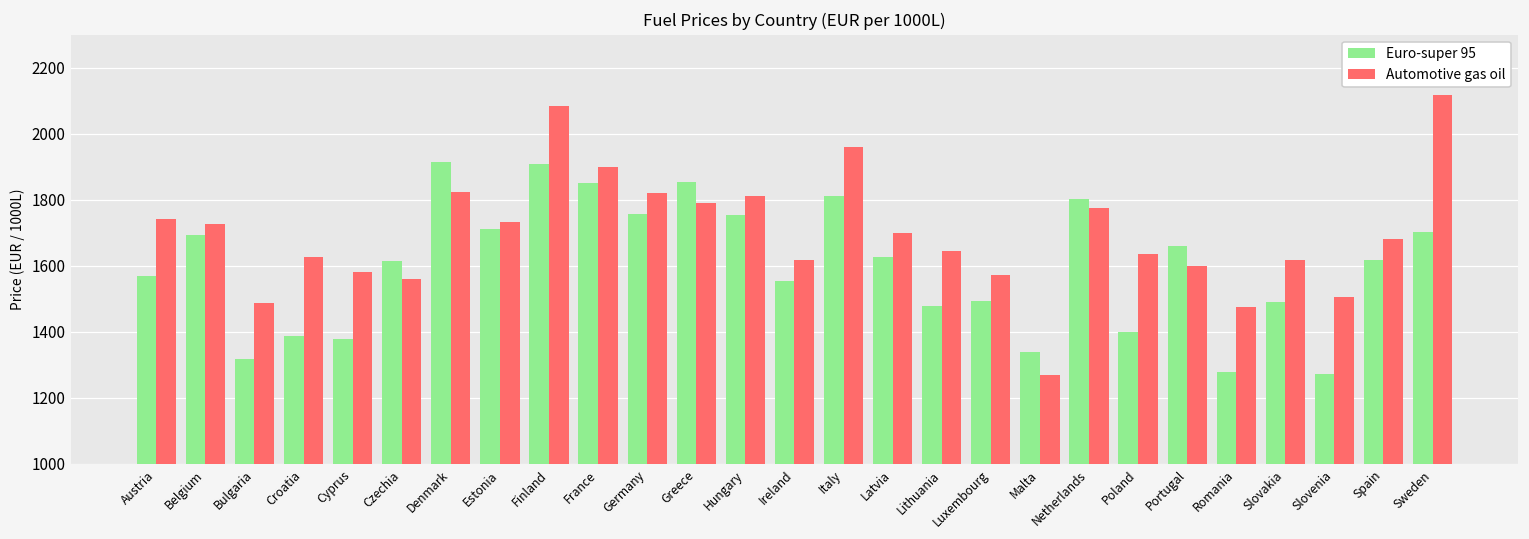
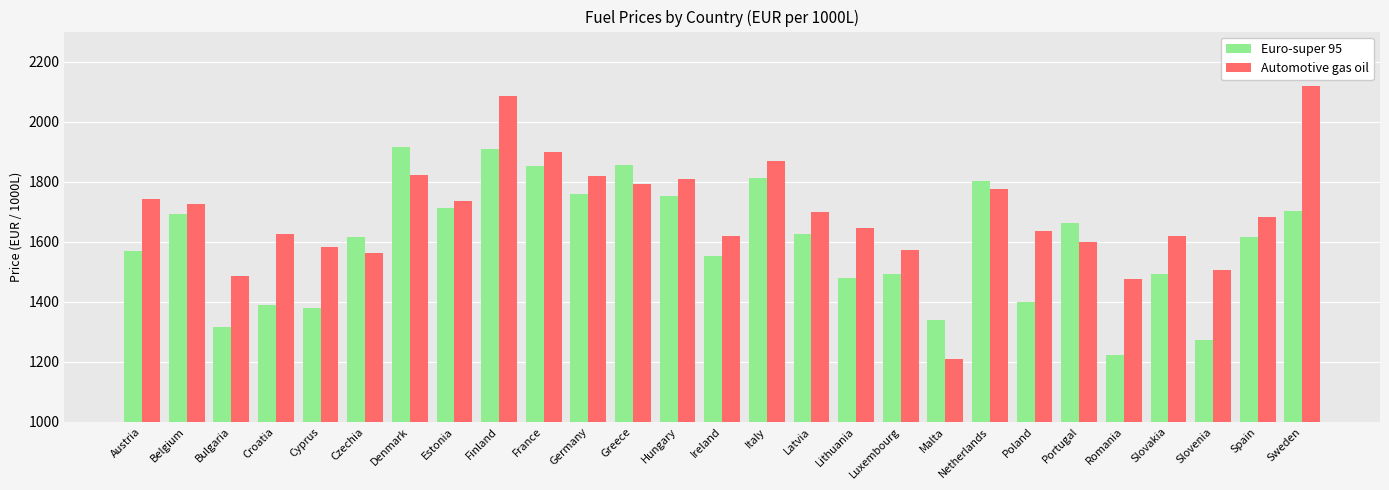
  {
    "Euro-super 95": {
      "Austria": 1570,
      "Belgium": 1690,
      "Bulgaria": 1320,
      "Croatia": 1390,
      "Cyprus": 1380,
      "Czechia": 1620,
      "Denmark": 1910,
      "Estonia": 1710,
      "Finland": 1910,
      "France": 1850,
      "Germany": 1760,
      "Greece": 1860,
      "Hungary": 1750,
      "Ireland": 1550,
      "Italy": 1810,
      "Latvia": 1630,
      "Lithuania": 1480,
      "Luxembourg": 1490,
      "Malta": 1340,
      "Netherlands": 1800,
      "Poland": 1400,
      "Portugal": 1660,
-     "Romania": 1280,
+     "Romania": 1220,
      "Slovakia": 1490,
      "Slovenia": 1270,
      "Spain": 1620,
      "Sweden": 1700
    },
    "Automotive gas oil": {
      "Austria": 1740,
      "Belgium": 1730,
      "Bulgaria": 1490,
      "Croatia": 1630,
      "Cyprus": 1580,
      "Czechia": 1560,
      "Denmark": 1820,
      "Estonia": 1730,
      "Finland": 2080,
      "France": 1900,
      "Germany": 1820,
      "Greece": 1790,
      "Hungary": 1810,
      "Ireland": 1620,
-     "Italy": 1960,
+     "Italy": 1870,
      "Latvia": 1700,
      "Lithuania": 1640,
      "Luxembourg": 1570,
-     "Malta": 1270,
+     "Malta": 1210,
      "Netherlands": 1770,
      "Poland": 1640,
      "Portugal": 1600,
      "Romania": 1470,
      "Slovakia": 1620,
      "Slovenia": 1510,
      "Spain": 1680,
      "Sweden": 2120
    }
  }
